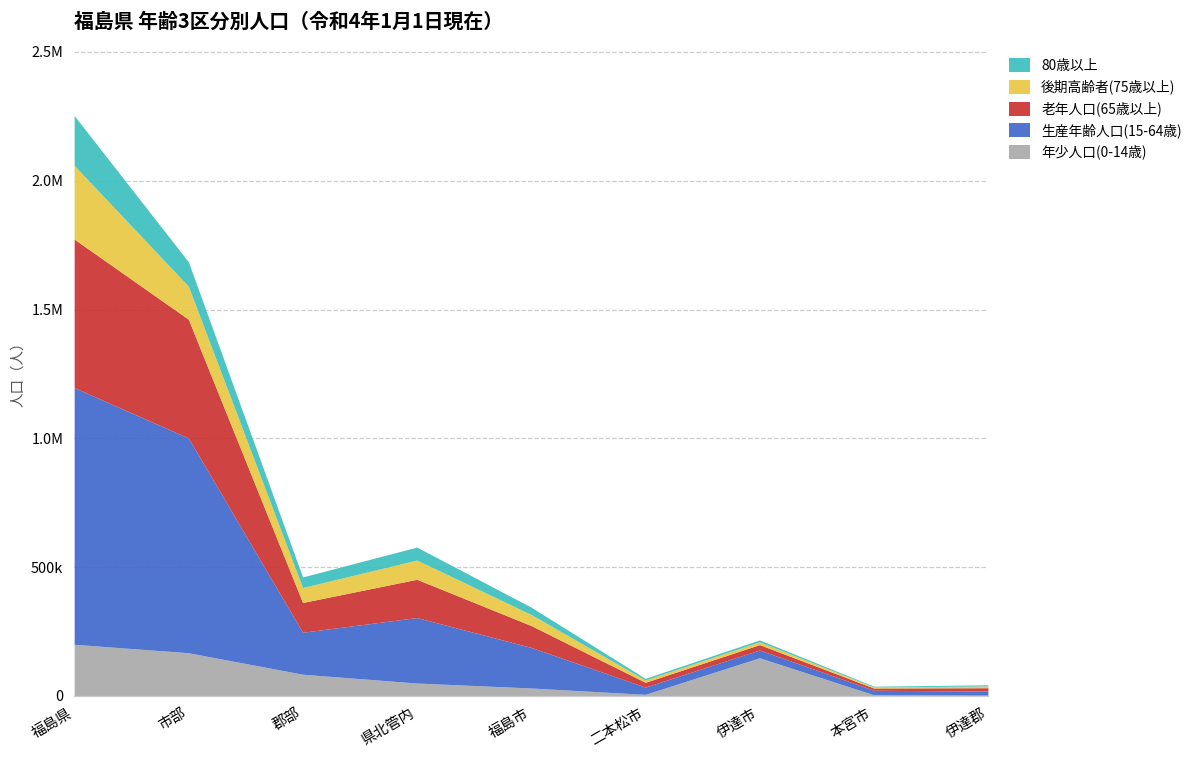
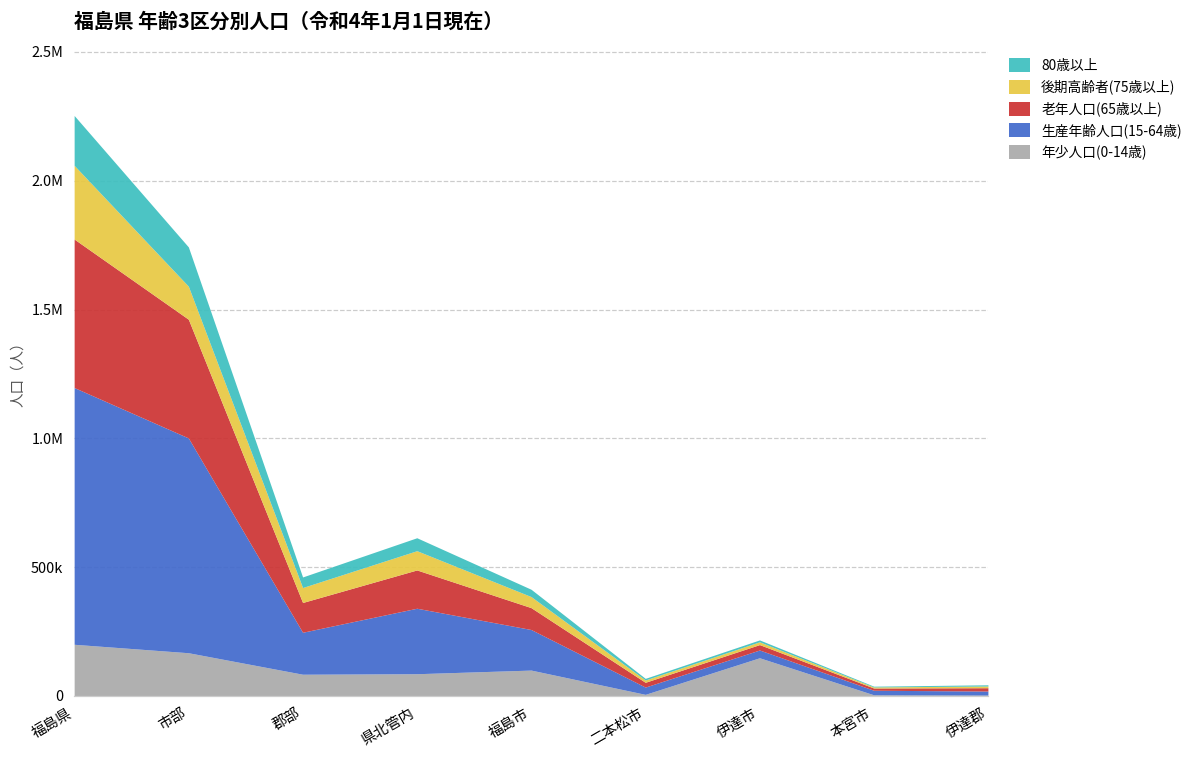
  {
    "年少人口(0-14歳)": {
      "福島県": 200000,
      "市部": 170000,
      "郡部": 80000,
-     "県北管内": 50000,
-     "福島市": 30000,
+     "県北管内": 90000,
+     "福島市": 100000,
      "伊達市": 150000
    },
    "生産年齢人口(15-64歳)": {
      "福島県": 1000000,
      "市部": 830000,
      "郡部": 160000,
      "県北管内": 250000,
      "福島市": 160000,
      "二本松市": 30000,
      "伊達市": 30000,
      "伊達郡": 20000
    },
    "老年人口(65歳以上)": {
      "福島県": 580000,
      "市部": 460000,
      "郡部": 120000,
      "県北管内": 150000,
      "福島市": 90000
    },
    "後期高齢者(75歳以上)": {
      "福島県": 290000,
      "市部": 130000,
      "郡部": 60000,
      "県北管内": 70000,
      "福島市": 40000
    },
    "80歳以上": {
      "福島県": 190000,
-     "市部": 90000,
+     "市部": 150000,
      "郡部": 40000,
      "県北管内": 50000,
      "福島市": 30000
    }
  }
